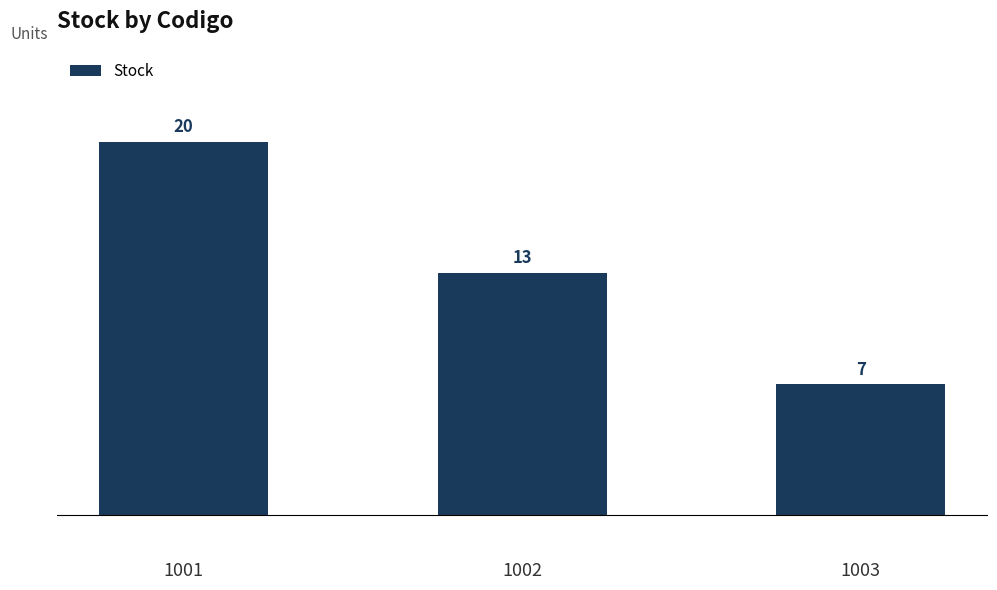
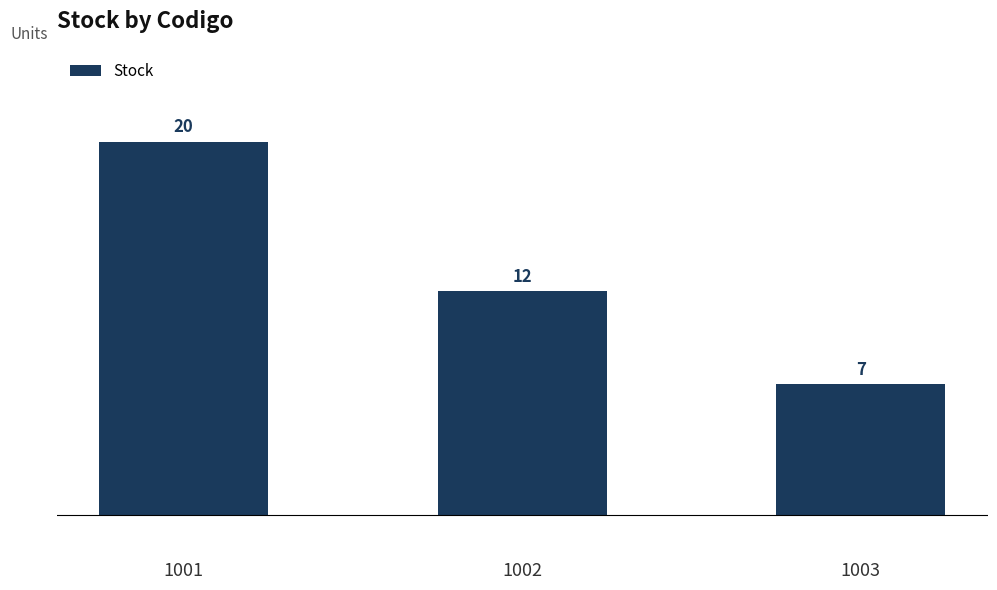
  {
    "1001": 20,
-   "1002": 13,
+   "1002": 12,
    "1003": 7
  }
